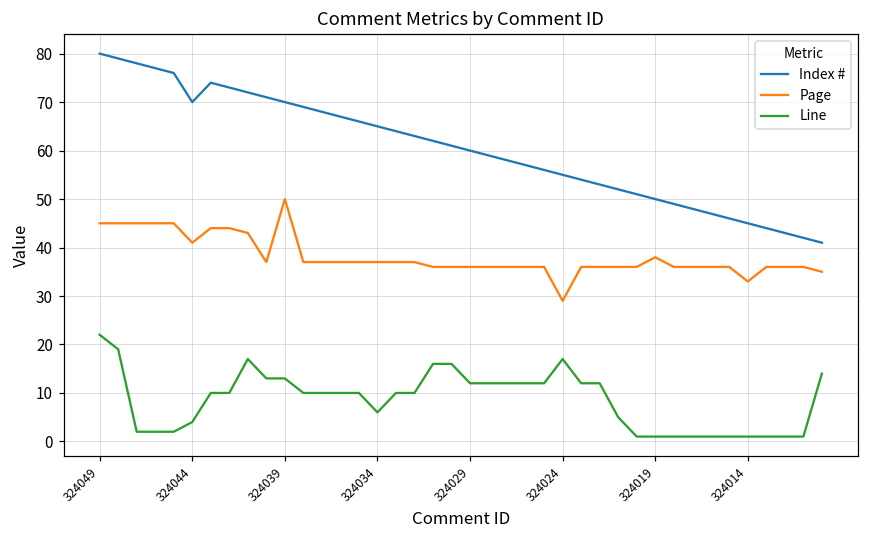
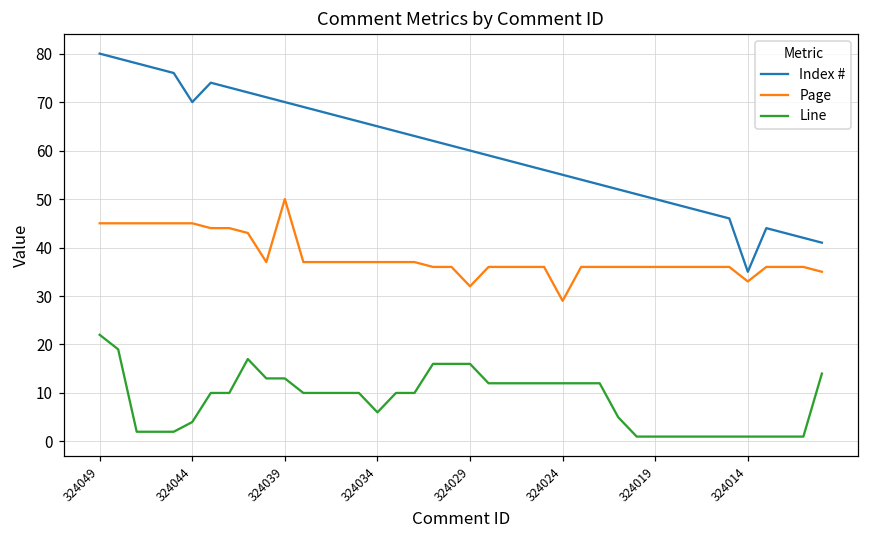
  {
    "Index #": {
      "324049": 80,
      "324044": 70,
      "324039": 70,
      "324034": 65,
      "324029": 60,
      "324024": 55,
      "324019": 50,
-     "324014": 45
+     "324014": 35
    },
    "Page": {
      "324049": 45,
-     "324044": 41,
+     "324044": 45,
      "324039": 50,
      "324034": 37,
-     "324029": 36,
+     "324029": 32,
      "324024": 29,
-     "324019": 38,
+     "324019": 36,
      "324014": 33
    },
    "Line": {
      "324049": 22,
      "324044": 4,
      "324039": 13,
      "324034": 6,
-     "324029": 12,
-     "324024": 17,
+     "324029": 16,
+     "324024": 12,
      "324019": 1,
      "324014": 1
    }
  }
